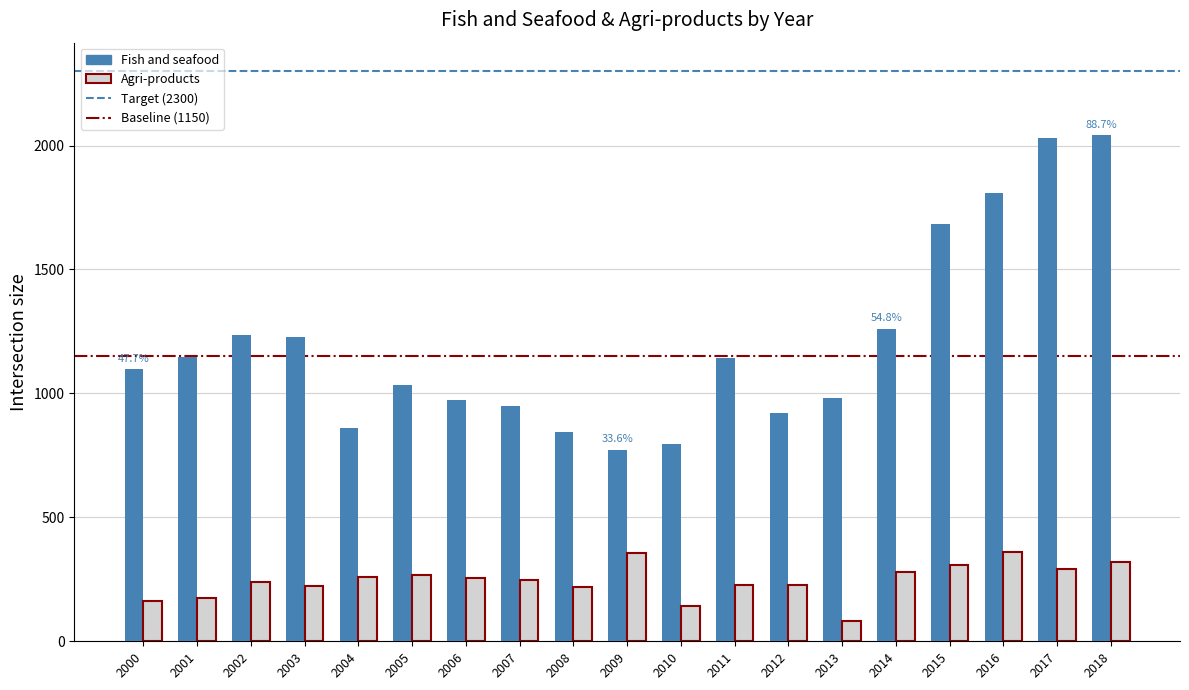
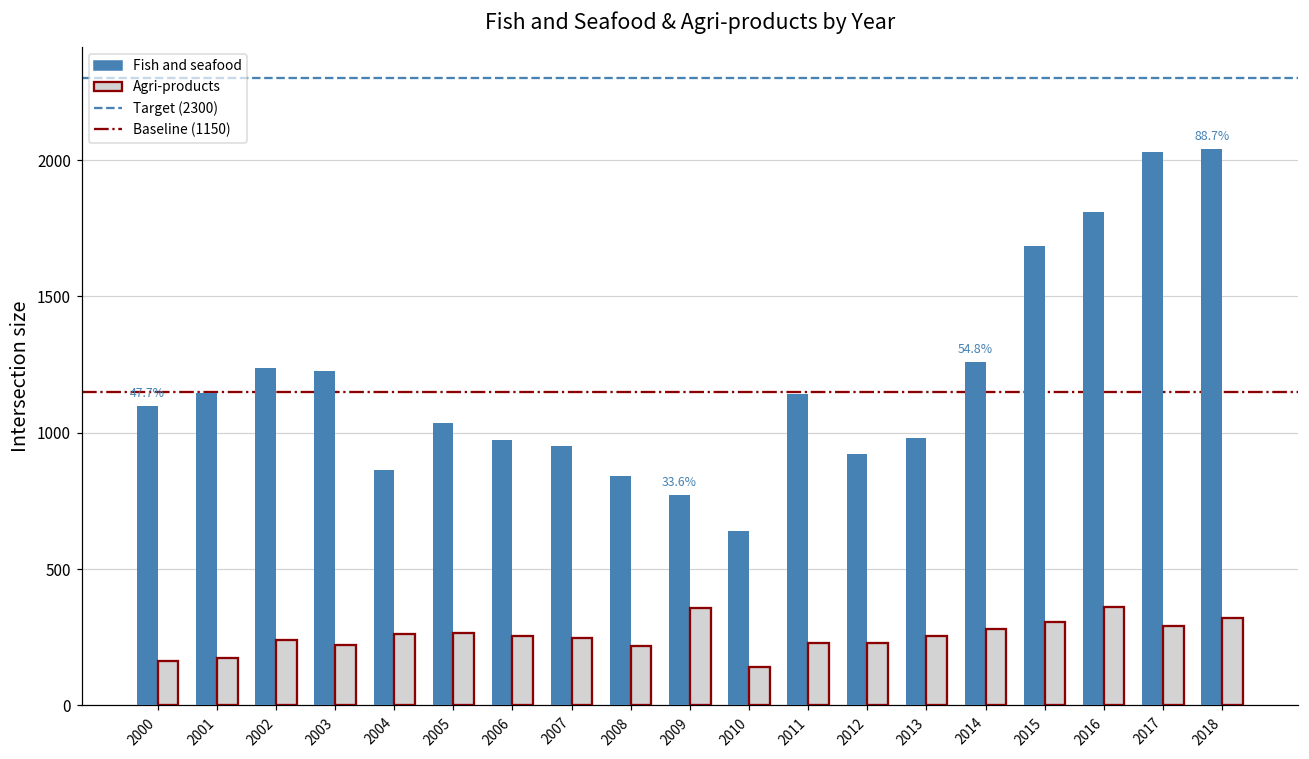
  {
    "Fish and seafood": {
      "2001": 1150,
      "2002": 1240,
      "2003": 1230,
      "2004": 860,
      "2005": 1030,
      "2006": 970,
      "2007": 950,
      "2008": 840,
-     "2010": 790,
+     "2010": 640,
      "2011": 1140,
      "2012": 920,
      "2013": 980,
      "2015": 1680,
      "2016": 1810,
      "2017": 2030
    },
    "Agri-products": {
      "2000": 160,
      "2001": 170,
      "2002": 240,
      "2003": 220,
      "2004": 260,
      "2005": 270,
      "2006": 260,
      "2007": 250,
      "2008": 220,
      "2009": 360,
      "2010": 140,
      "2011": 230,
      "2012": 230,
-     "2013": 80,
+     "2013": 260,
      "2014": 280,
      "2015": 310,
      "2016": 360,
      "2017": 290,
      "2018": 320
    }
  }
